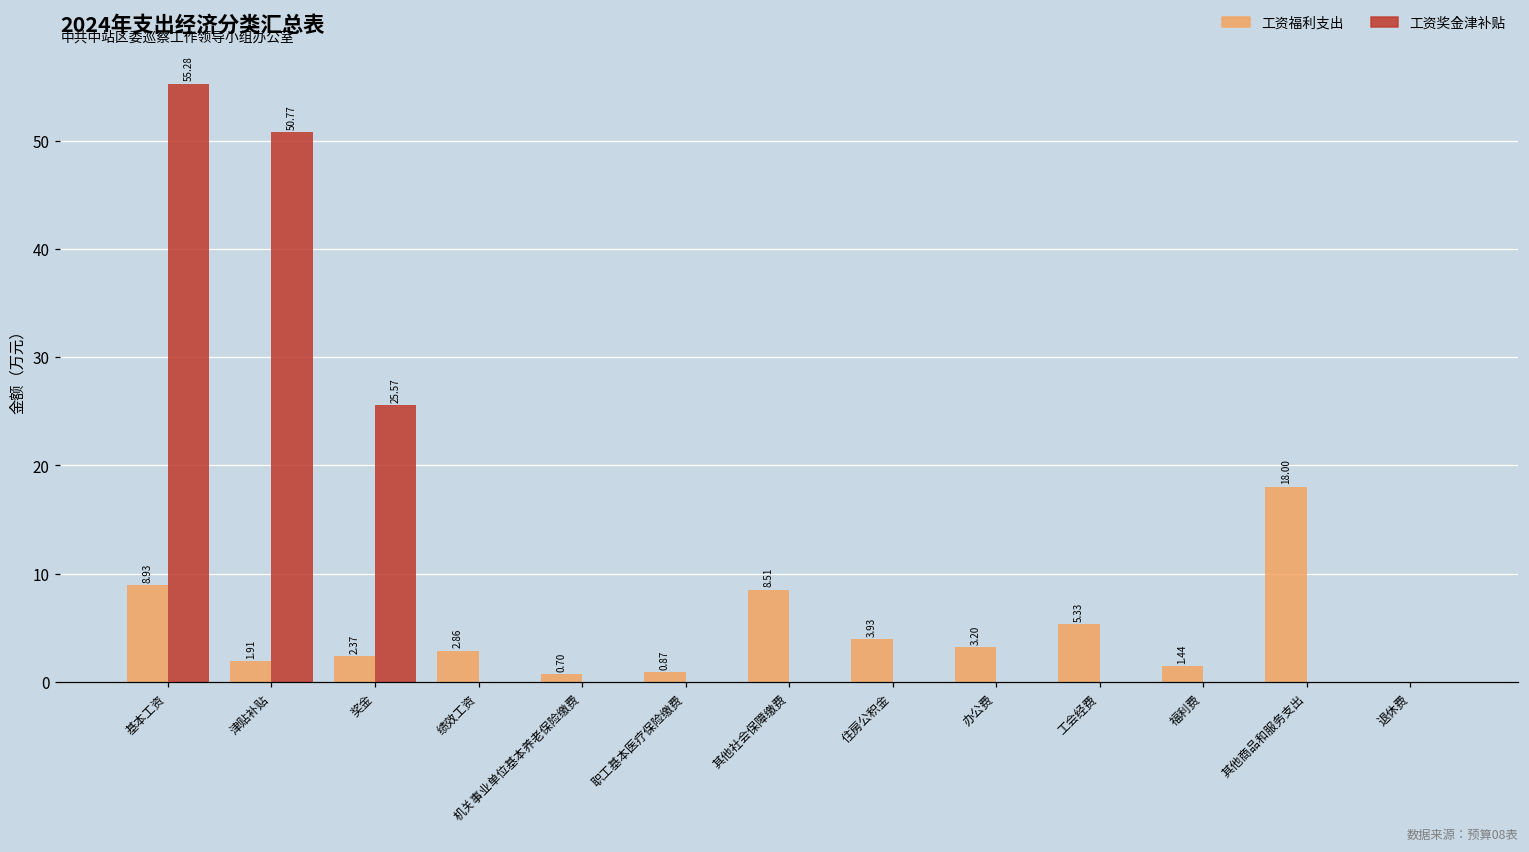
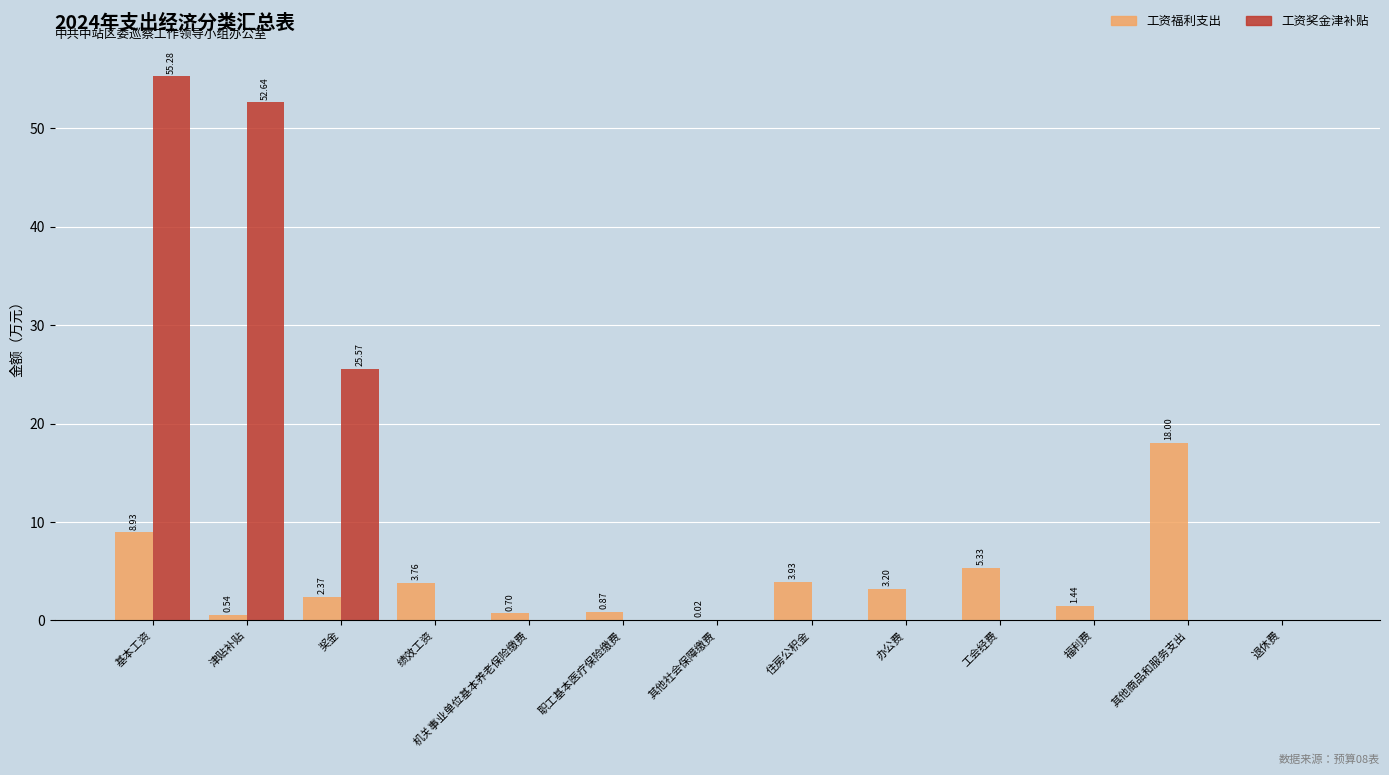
  {
    "工资福利支出": {
      "基本工资": 8.93,
-     "津贴补贴": 1.91,
+     "津贴补贴": 0.54,
      "奖金": 2.37,
-     "绩效工资": 2.86,
+     "绩效工资": 3.76,
      "机关事业单位基本养老保险缴费": 0.70,
      "职工基本医疗保险缴费": 0.87,
-     "其他社会保障缴费": 8.51,
+     "其他社会保障缴费": 0.02,
      "住房公积金": 3.93,
      "办公费": 3.20,
      "工会经费": 5.33,
      "福利费": 1.44,
      "其他商品和服务支出": 18.00
    },
    "工资奖金津补贴": {
      "基本工资": 55.28,
-     "津贴补贴": 50.77,
+     "津贴补贴": 52.64,
      "奖金": 25.57
    }
  }
